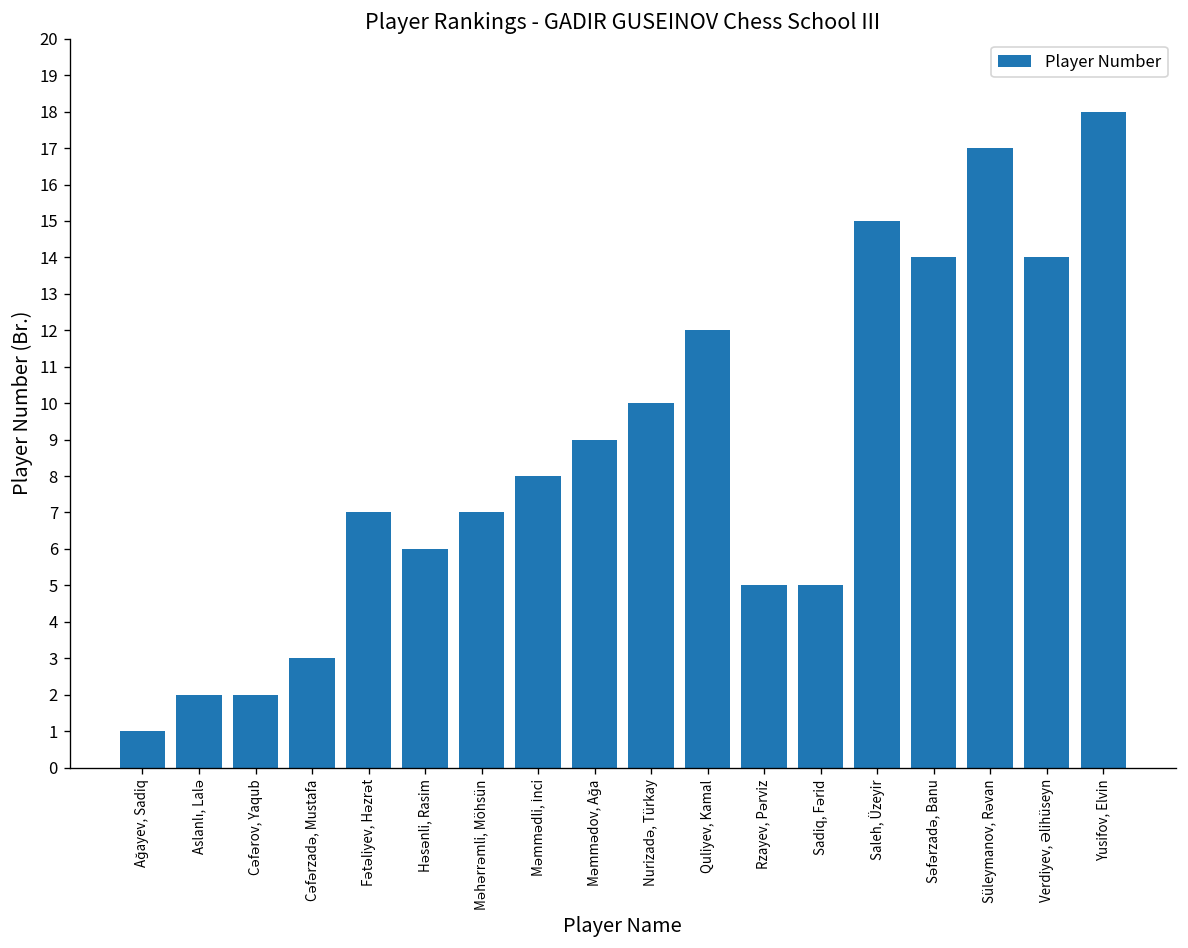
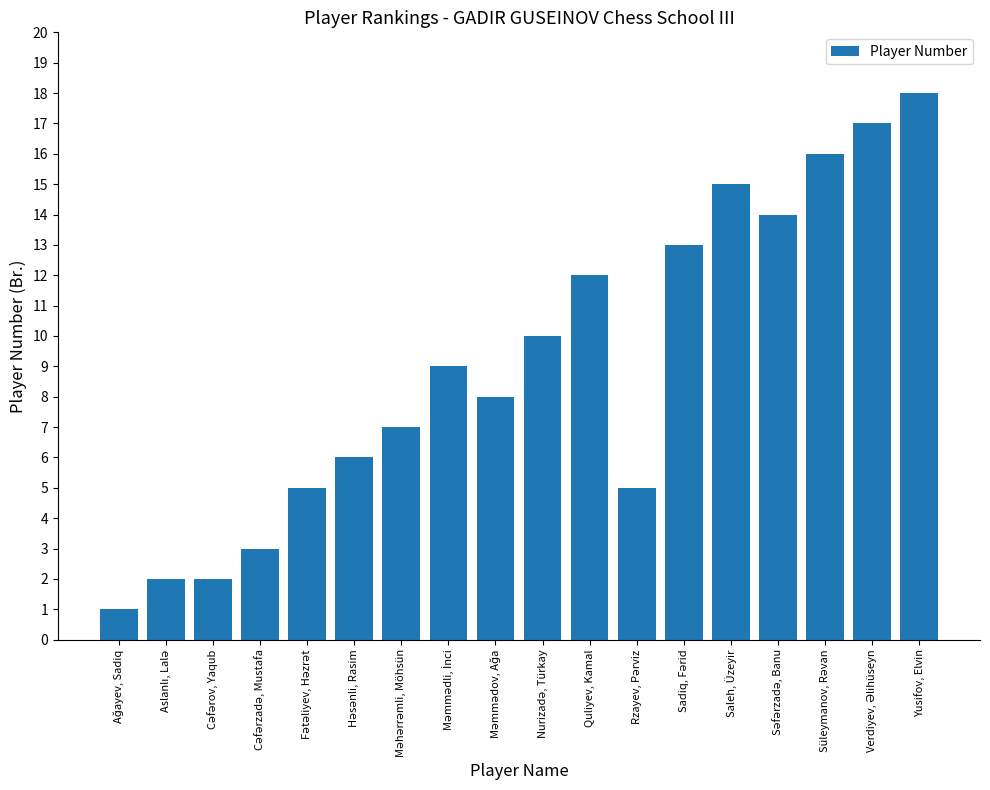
  {
    "Ağayev, Sadiq": 1,
    "Aslanlı, Lalə": 2,
    "Cəfərov, Yaqub": 2,
    "Cəfərzadə, Mustafa": 3,
-   "Fətəliyev, Həzrət": 7,
+   "Fətəliyev, Həzrət": 5,
    "Həsənli, Rasim": 6,
    "Məhərrəmli, Möhsün": 7,
-   "Məmmədli, İnci": 8,
-   "Məmmədov, Ağa": 9,
+   "Məmmədli, İnci": 9,
+   "Məmmədov, Ağa": 8,
    "Nurizadə, Türkay": 10,
    "Quliyev, Kamal": 12,
    "Rzayev, Pərviz": 5,
-   "Sadiq, Fərid": 5,
+   "Sadiq, Fərid": 13,
    "Saleh, Üzeyir": 15,
    "Səfərzadə, Banu": 14,
-   "Süleymanov, Rəvan": 17,
-   "Verdiyev, Əlihüseyn": 14,
+   "Süleymanov, Rəvan": 16,
+   "Verdiyev, Əlihüseyn": 17,
    "Yusifov, Elvin": 18
  }
